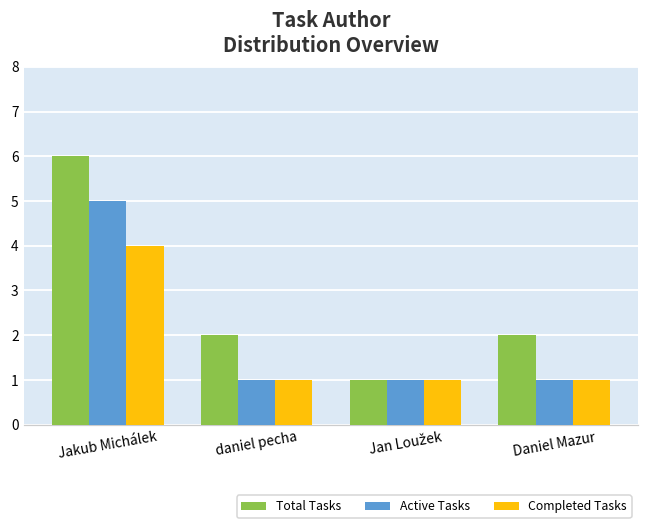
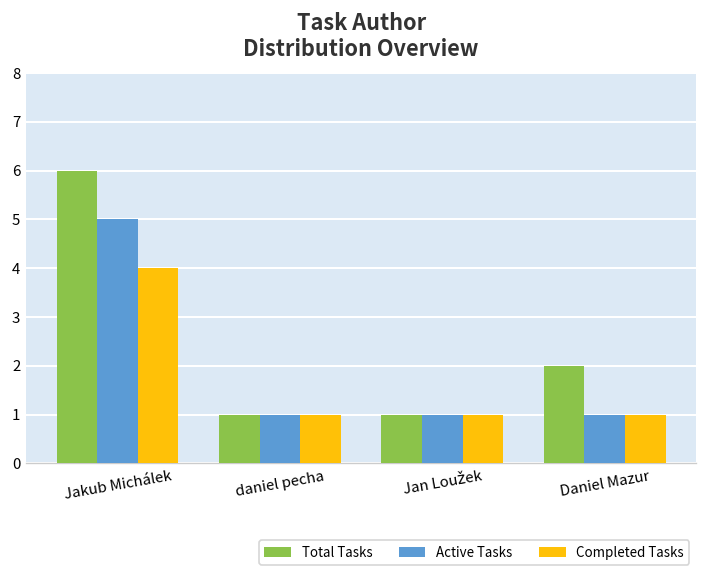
  {
    "Total Tasks": {
      "Jakub Michálek": 6,
-     "daniel pecha": 2,
+     "daniel pecha": 1,
      "Jan Loužek": 1,
      "Daniel Mazur": 2
    },
    "Active Tasks": {
      "Jakub Michálek": 5,
      "daniel pecha": 1,
      "Jan Loužek": 1,
      "Daniel Mazur": 1
    },
    "Completed Tasks": {
      "Jakub Michálek": 4,
      "daniel pecha": 1,
      "Jan Loužek": 1,
      "Daniel Mazur": 1
    }
  }
